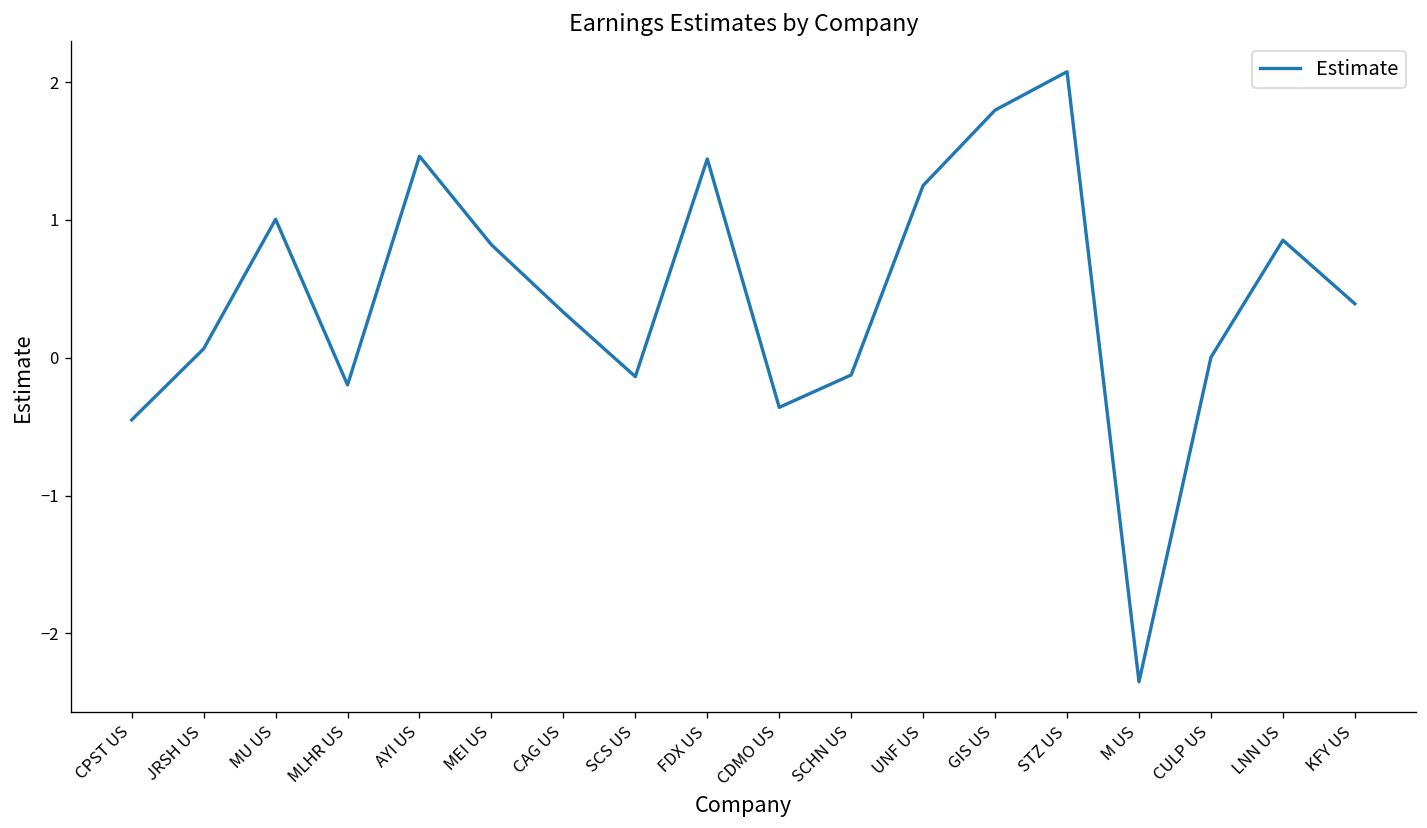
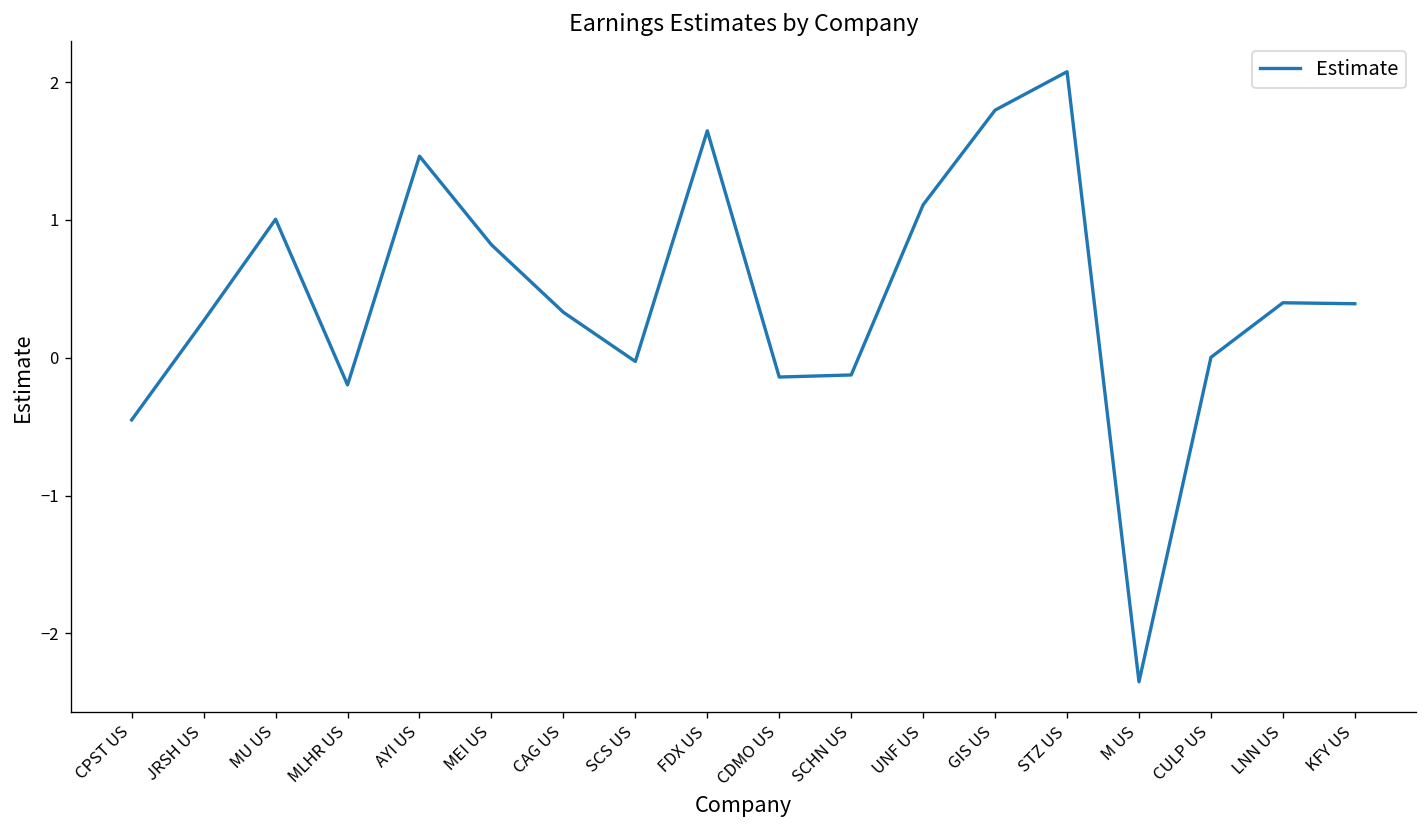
  {
    "CPST US": -0.45,
-   "JRSH US": 0.07,
+   "JRSH US": 0.27,
    "MU US": 1.01,
    "MLHR US": -0.20,
    "AYI US": 1.46,
    "MEI US": 0.82,
    "CAG US": 0.33,
-   "SCS US": -0.14,
-   "FDX US": 1.44,
-   "CDMO US": -0.36,
+   "SCS US": -0.03,
+   "FDX US": 1.65,
+   "CDMO US": -0.14,
    "SCHN US": -0.13,
-   "UNF US": 1.25,
+   "UNF US": 1.11,
    "GIS US": 1.80,
    "STZ US": 2.08,
    "M US": -2.35,
    "CULP US": 0.00,
-   "LNN US": 0.85,
+   "LNN US": 0.40,
    "KFY US": 0.39
  }
